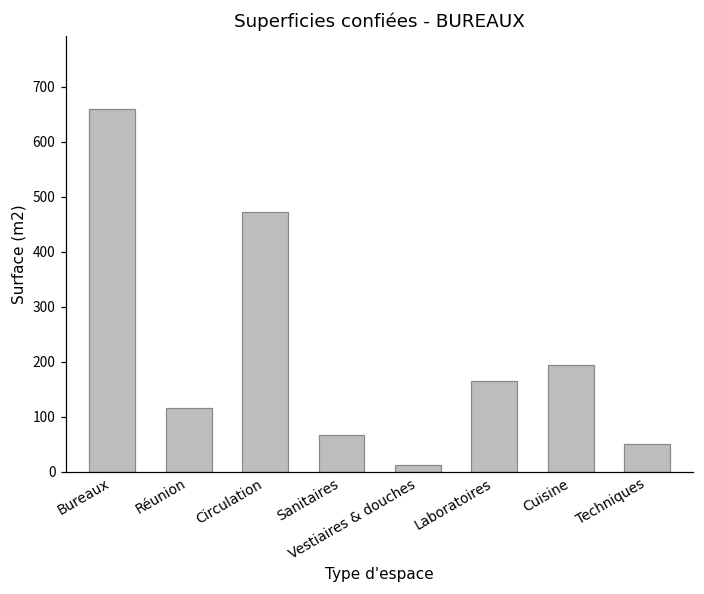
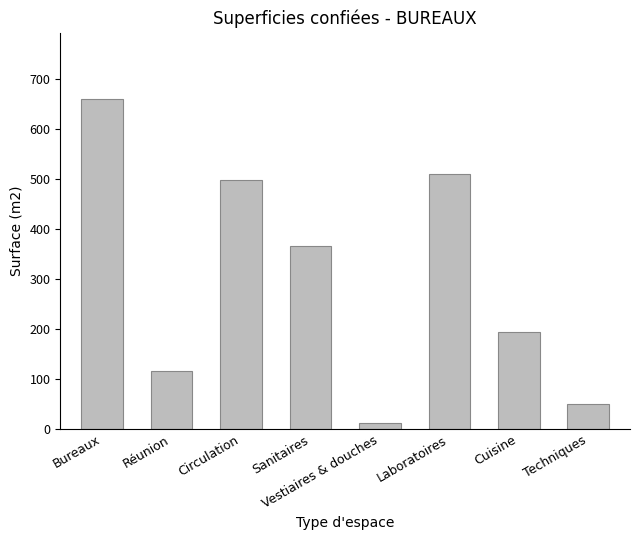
  {
    "Bureaux": 660,
    "Réunion": 120,
-   "Circulation": 470,
-   "Sanitaires": 70,
+   "Circulation": 500,
+   "Sanitaires": 370,
    "Vestiaires & douches": 10,
-   "Laboratoires": 170,
+   "Laboratoires": 510,
    "Cuisine": 190,
    "Techniques": 50
  }
